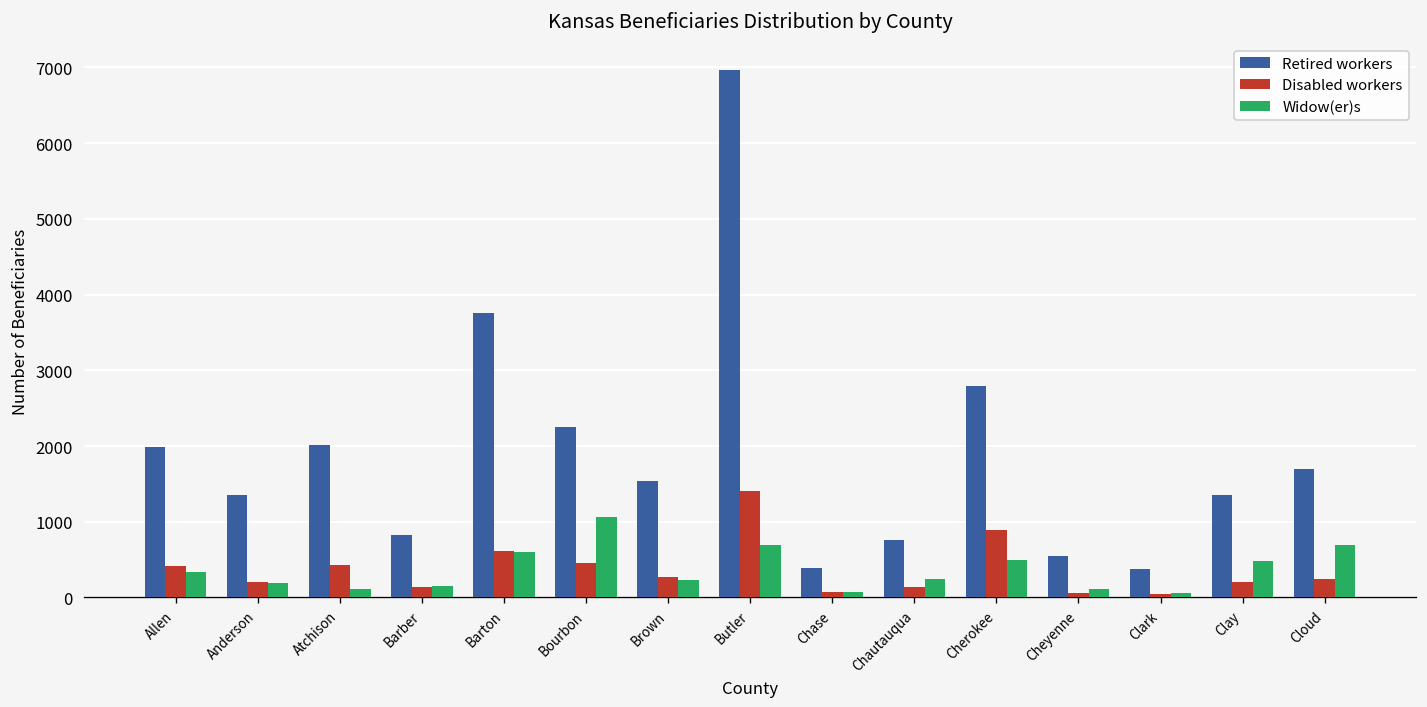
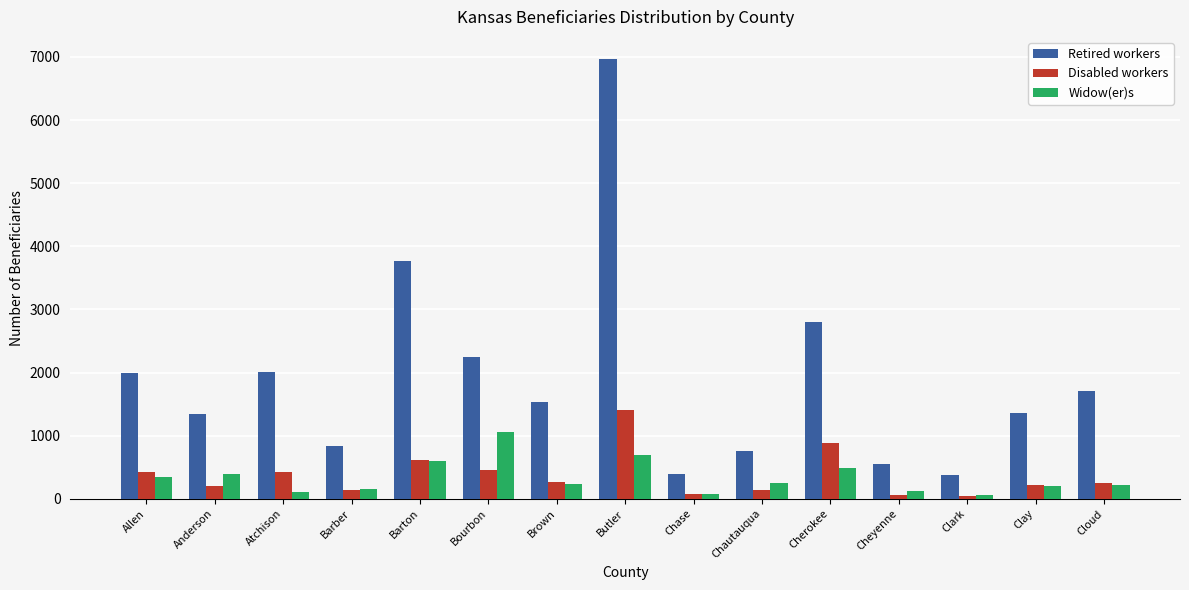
  {
    "Retired workers": {
      "Allen": 2000,
      "Anderson": 1400,
      "Atchison": 2000,
      "Barber": 800,
      "Barton": 3800,
      "Bourbon": 2200,
      "Brown": 1500,
      "Butler": 7000,
      "Chase": 400,
      "Chautauqua": 800,
      "Cherokee": 2800,
      "Cheyenne": 500,
      "Clark": 400,
      "Clay": 1400,
      "Cloud": 1700
    },
    "Disabled workers": {
      "Allen": 400,
      "Anderson": 200,
      "Atchison": 400,
      "Barber": 100,
      "Barton": 600,
      "Bourbon": 500,
      "Brown": 300,
      "Butler": 1400,
      "Chase": 100,
      "Chautauqua": 100,
      "Cherokee": 900,
      "Cheyenne": 100,
      "Clark": 100,
      "Clay": 200,
      "Cloud": 300
    },
    "Widow(er)s": {
      "Allen": 300,
-     "Anderson": 200,
+     "Anderson": 400,
      "Atchison": 100,
      "Barber": 200,
      "Barton": 600,
      "Bourbon": 1100,
      "Brown": 200,
      "Butler": 700,
      "Chase": 100,
      "Chautauqua": 200,
      "Cherokee": 500,
      "Cheyenne": 100,
      "Clark": 100,
-     "Clay": 500,
-     "Cloud": 700
+     "Clay": 200,
+     "Cloud": 200
    }
  }
